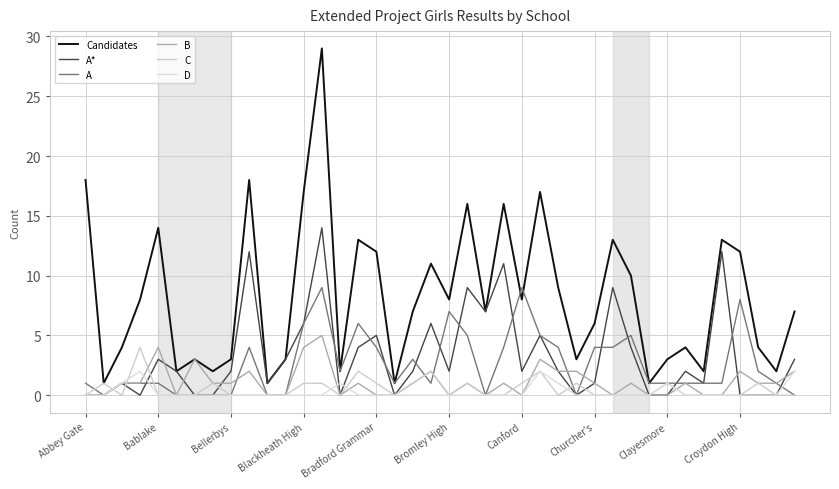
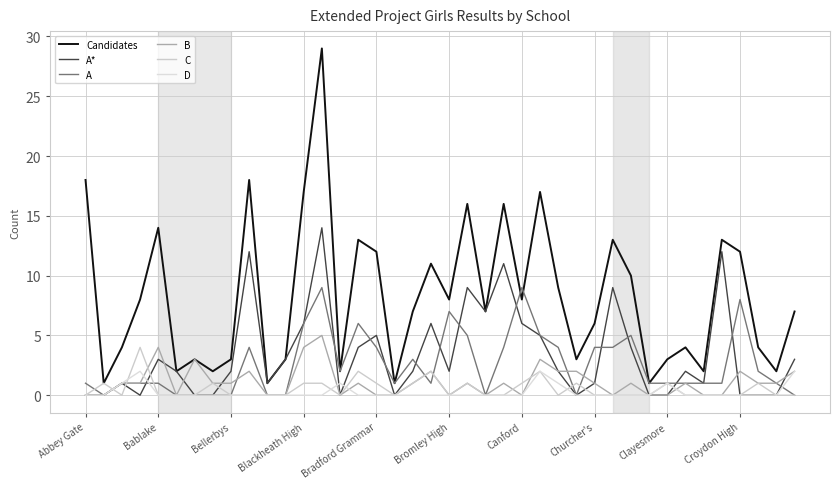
  {
    "Candidates": {
      "Abbey Gate": 18,
      "Bablake": 14,
      "Bellerbys": 3,
      "Blackheath High": 17,
      "Bradford Grammar": 12,
      "Bromley High": 8,
      "Canford": 8,
      "Churcher's": 6,
      "Clayesmore": 3,
      "Croydon High": 12
    },
    "A*": {
      "Bablake": 3,
      "Bellerbys": 2,
      "Bradford Grammar": 5,
      "Bromley High": 2,
-     "Canford": 2
+     "Canford": 6
    },
    "A": {
      "Abbey Gate": 1,
      "Bablake": 1,
      "Bradford Grammar": 4,
      "Bromley High": 7,
      "Canford": 9,
      "Churcher's": 4,
      "Croydon High": 8
    }
  }
